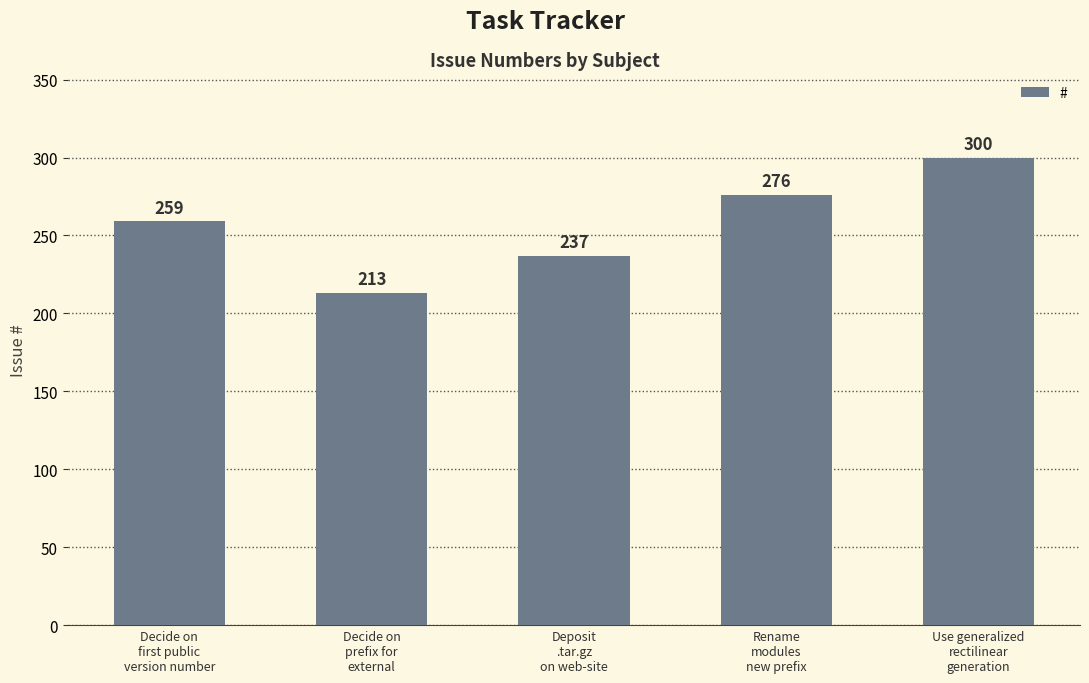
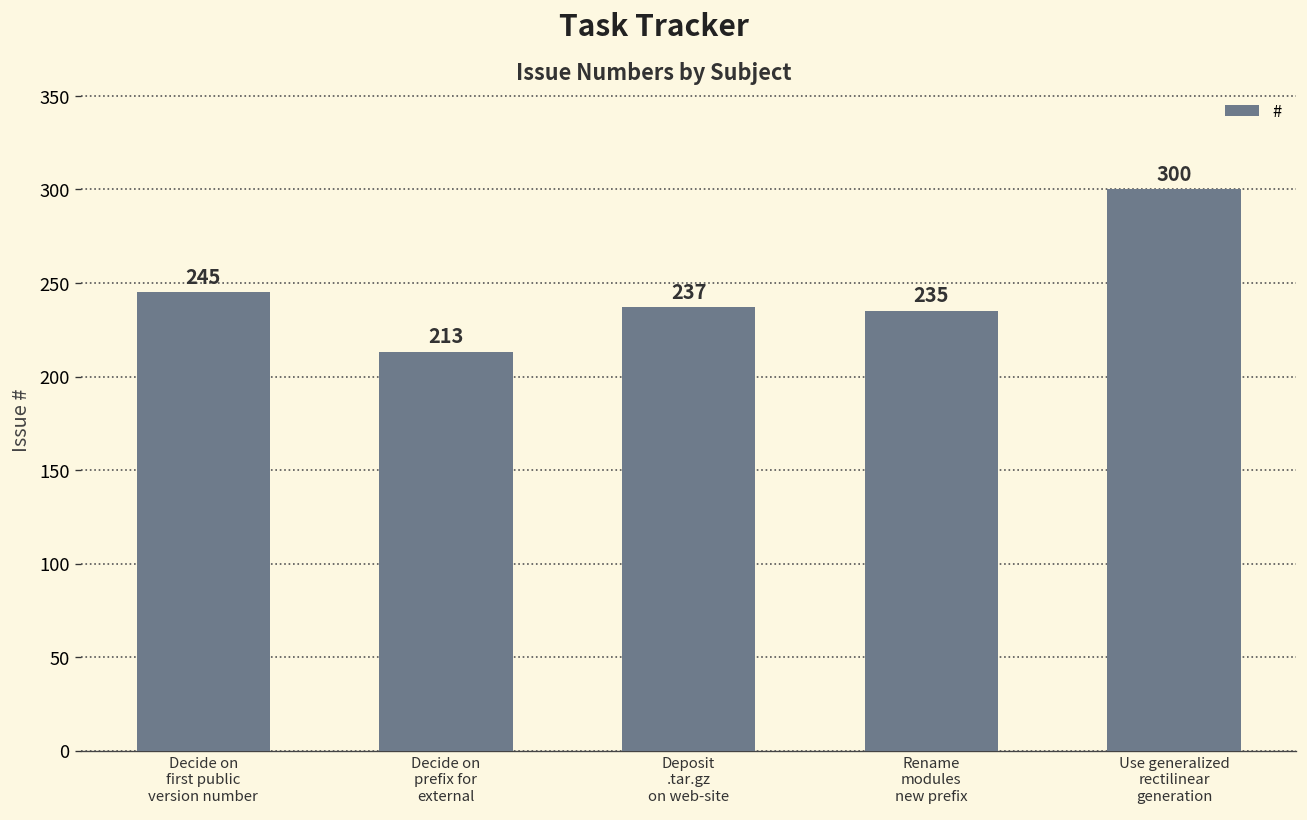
  {
-   "Decide on first public version number": 259,
+   "Decide on first public version number": 245,
    "Decide on prefix for external": 213,
    "Deposit .tar.gz on web-site": 237,
-   "Rename modules new prefix": 276,
+   "Rename modules new prefix": 235,
    "Use generalized rectilinear generation": 300
  }
